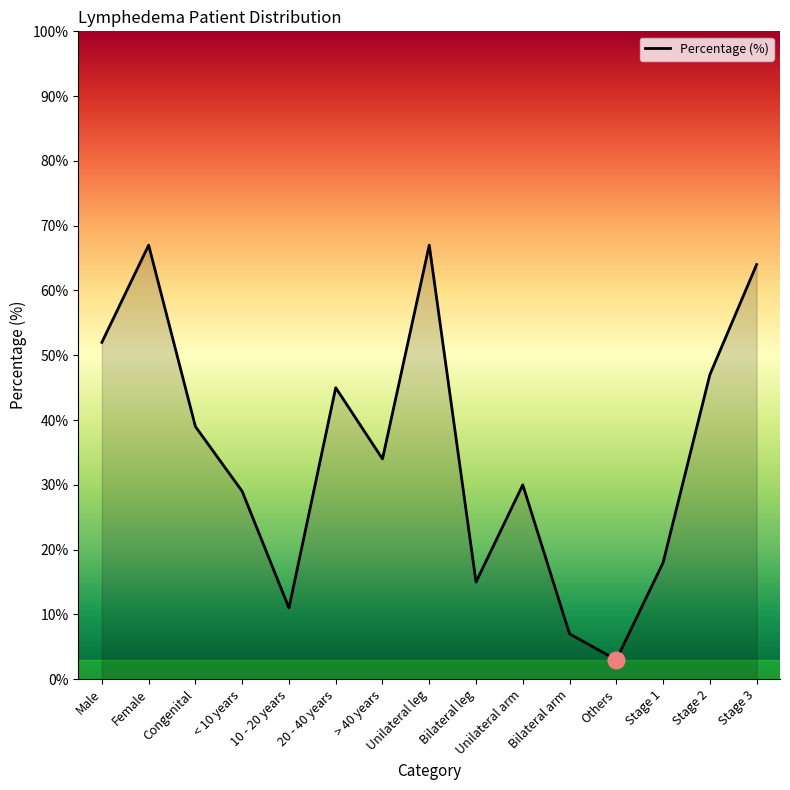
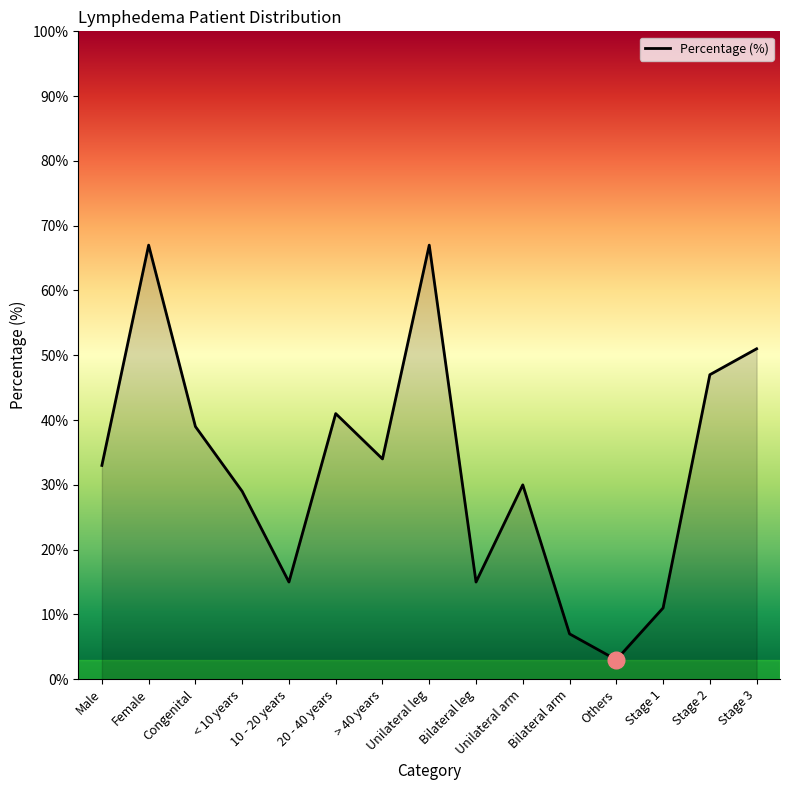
  {
    "Percentage (%)": {
-     "Male": "52%",
+     "Male": "33%",
      "Female": "67%",
      "Congenital": "39%",
      "< 10 years": "29%",
-     "10 - 20 years": "11%",
-     "20 - 40 years": "45%",
+     "10 - 20 years": "15%",
+     "20 - 40 years": "41%",
      "> 40 years": "34%",
      "Unilateral leg": "67%",
      "Bilateral leg": "15%",
      "Unilateral arm": "30%",
      "Bilateral arm": "7%",
-     "Stage 1": "18%",
+     "Stage 1": "11%",
      "Stage 2": "47%",
-     "Stage 3": "64%"
+     "Stage 3": "51%"
    }
  }
